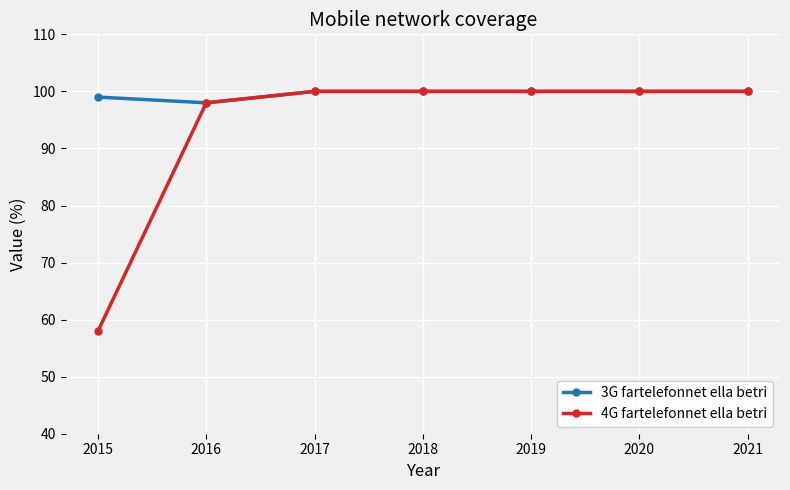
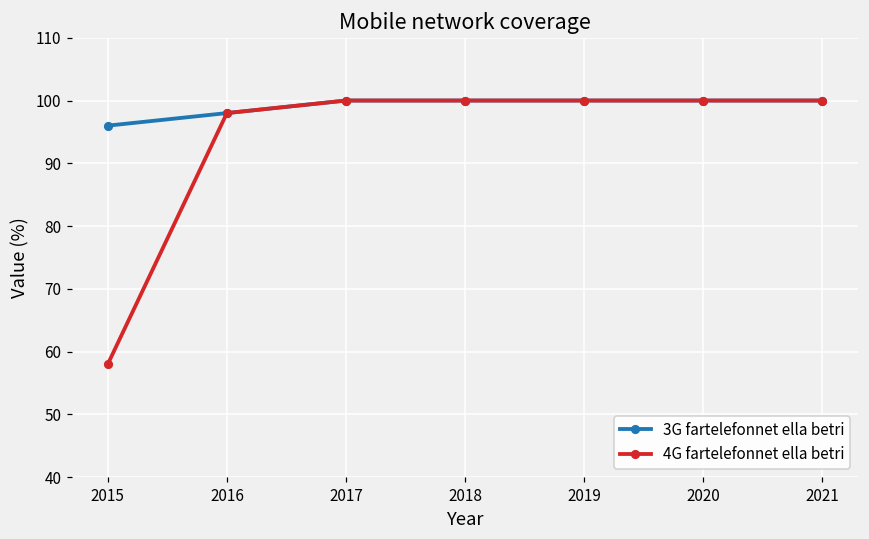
  {
    "3G fartelefonnet ella betri": {
-     "2015": 99
+     "2015": 96
    },
    "4G fartelefonnet ella betri": {
      "2015": 58
    }
  }
